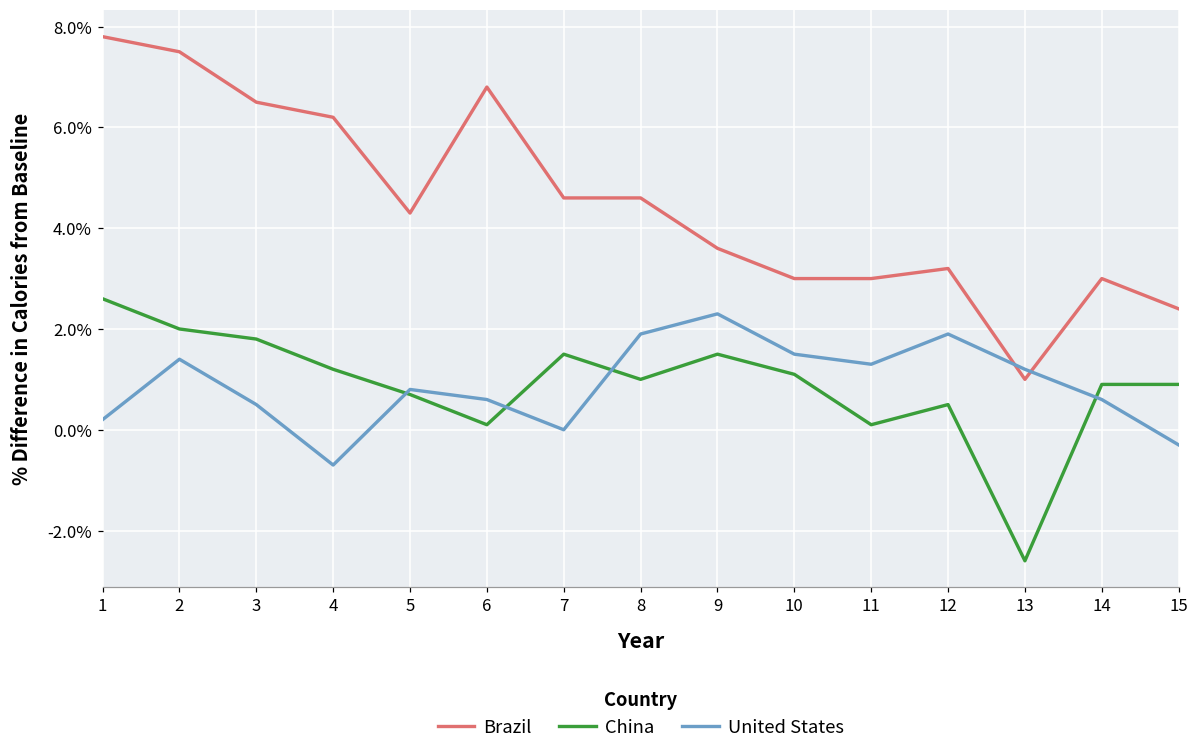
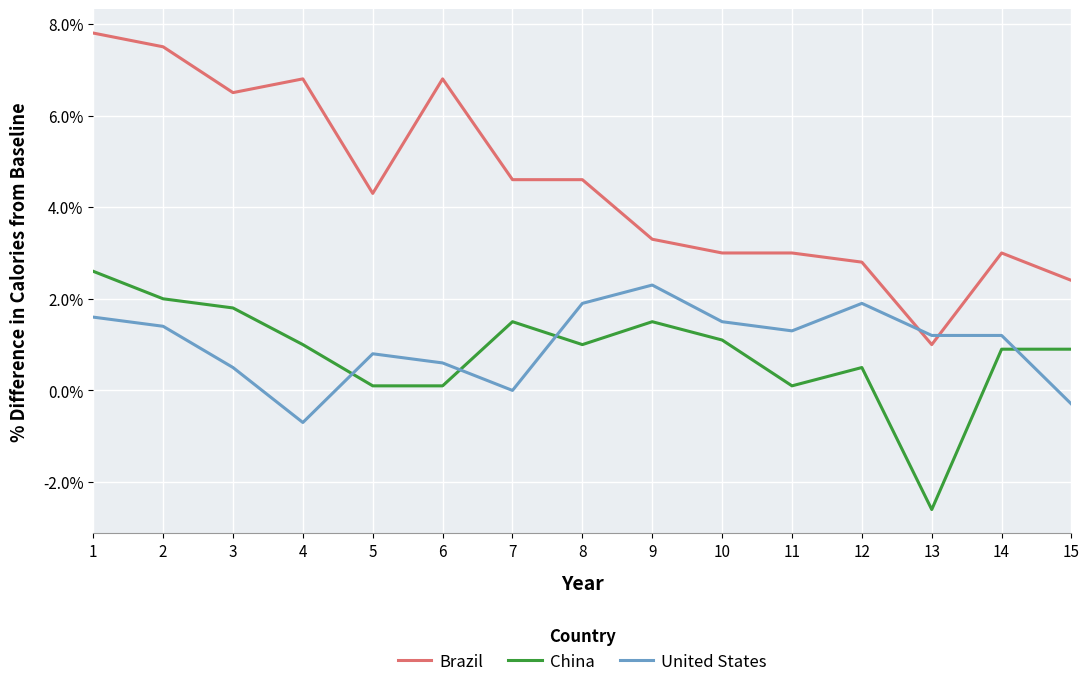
  {
    "Brazil": {
      "1": "7.8%",
      "2": "7.5%",
      "3": "6.5%",
-     "4": "6.2%",
+     "4": "6.8%",
      "5": "4.3%",
      "6": "6.8%",
      "7": "4.6%",
      "8": "4.6%",
-     "9": "3.6%",
+     "9": "3.3%",
      "10": "3.0%",
      "11": "3.0%",
-     "12": "3.2%",
+     "12": "2.8%",
      "13": "1.0%",
      "14": "3.0%",
      "15": "2.4%"
    },
    "China": {
      "1": "2.6%",
      "2": "2.0%",
      "3": "1.8%",
-     "4": "1.2%",
-     "5": "0.7%",
+     "4": "1.0%",
+     "5": "0.1%",
      "6": "0.1%",
      "7": "1.5%",
      "8": "1.0%",
      "9": "1.5%",
      "10": "1.1%",
      "11": "0.1%",
      "12": "0.5%",
      "13": "-2.6%",
      "14": "0.9%",
      "15": "0.9%"
    },
    "United States": {
-     "1": "0.2%",
+     "1": "1.6%",
      "2": "1.4%",
      "3": "0.5%",
      "4": "-0.7%",
      "5": "0.8%",
      "6": "0.6%",
      "7": "0.0%",
      "8": "1.9%",
      "9": "2.3%",
      "10": "1.5%",
      "11": "1.3%",
      "12": "1.9%",
      "13": "1.2%",
-     "14": "0.6%",
+     "14": "1.2%",
      "15": "-0.3%"
    }
  }
